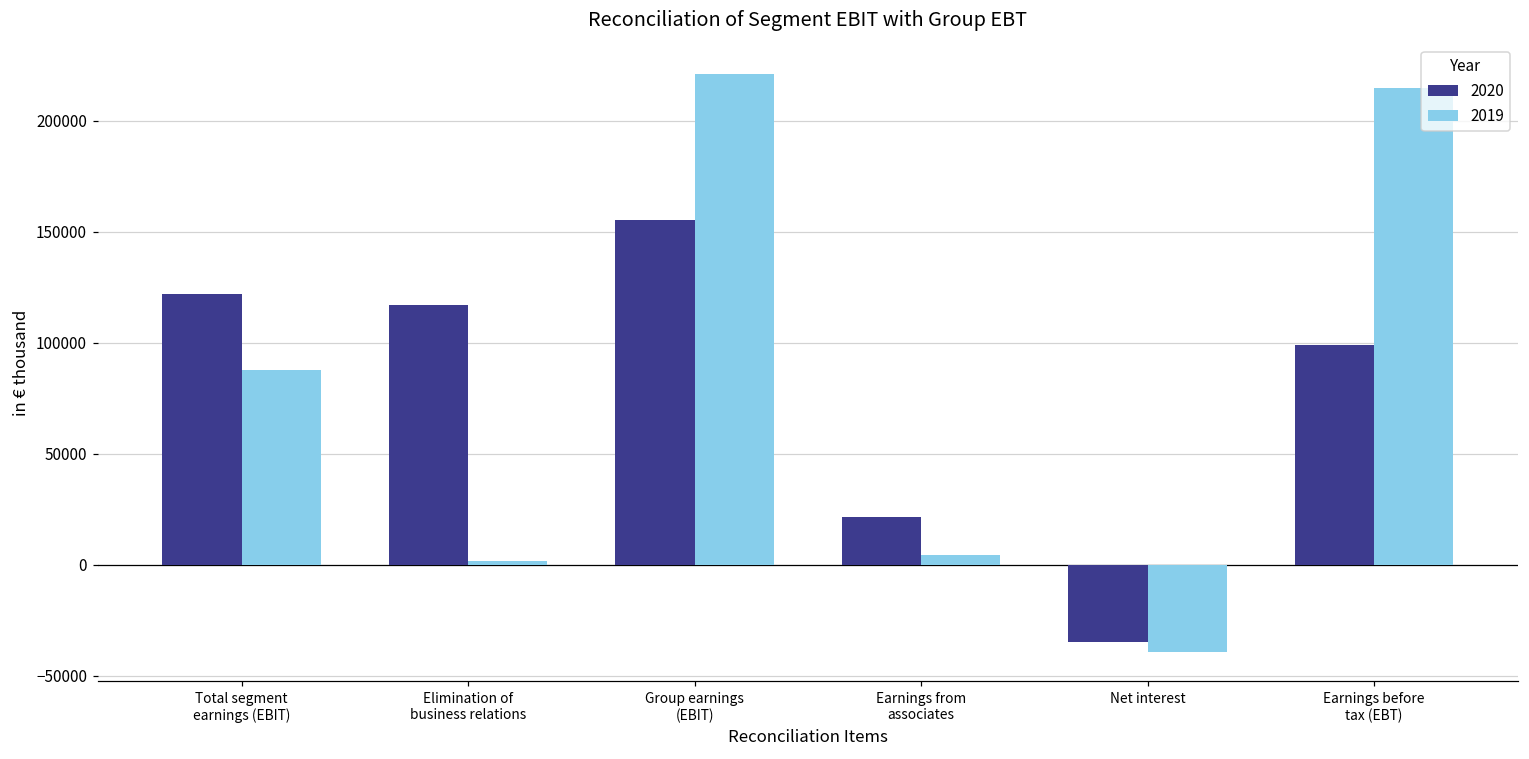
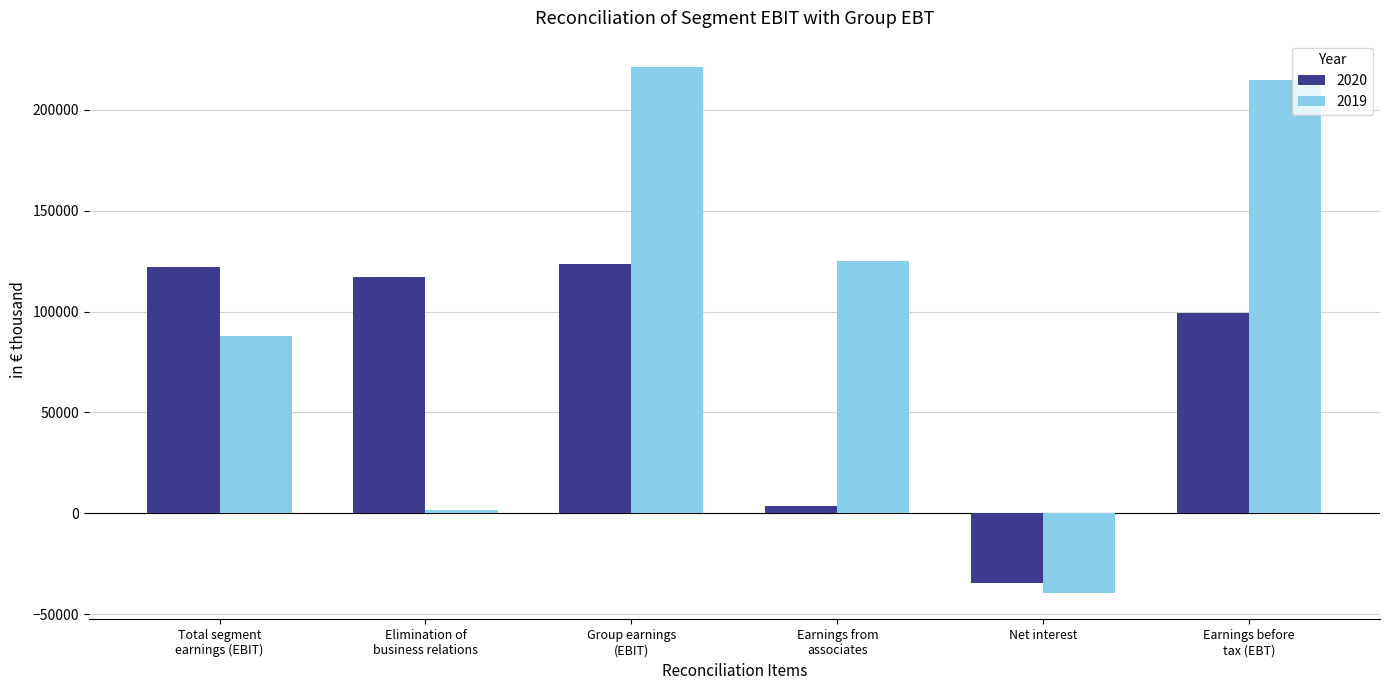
  {
    "2020": {
      "Total segment earnings (EBIT)": 122000,
      "Elimination of business relations": 117000,
-     "Group earnings (EBIT)": 155000,
-     "Earnings from associates": 22000,
+     "Group earnings (EBIT)": 124000,
+     "Earnings from associates": 4000,
      "Net interest": -35000,
      "Earnings before tax (EBT)": 99000
    },
    "2019": {
      "Total segment earnings (EBIT)": 88000,
      "Elimination of business relations": 2000,
      "Group earnings (EBIT)": 221000,
-     "Earnings from associates": 4000,
+     "Earnings from associates": 125000,
      "Net interest": -40000,
      "Earnings before tax (EBT)": 215000
    }
  }
